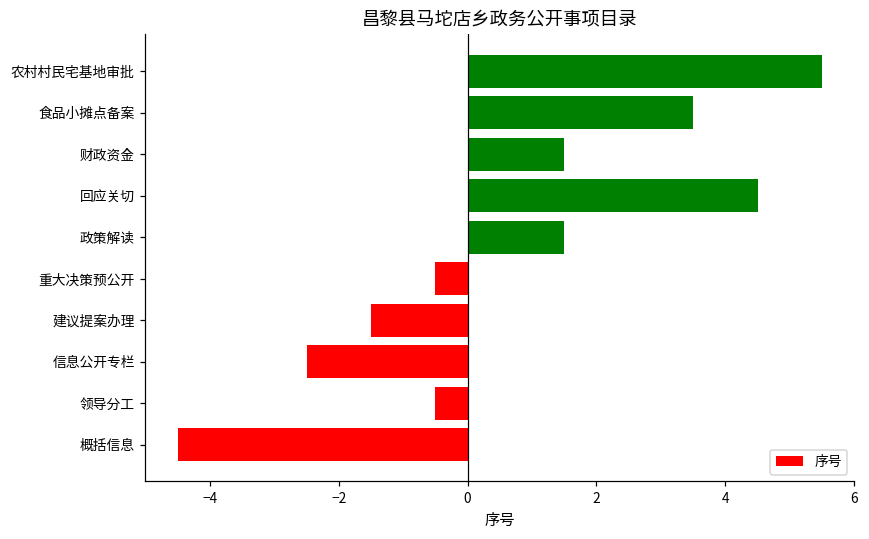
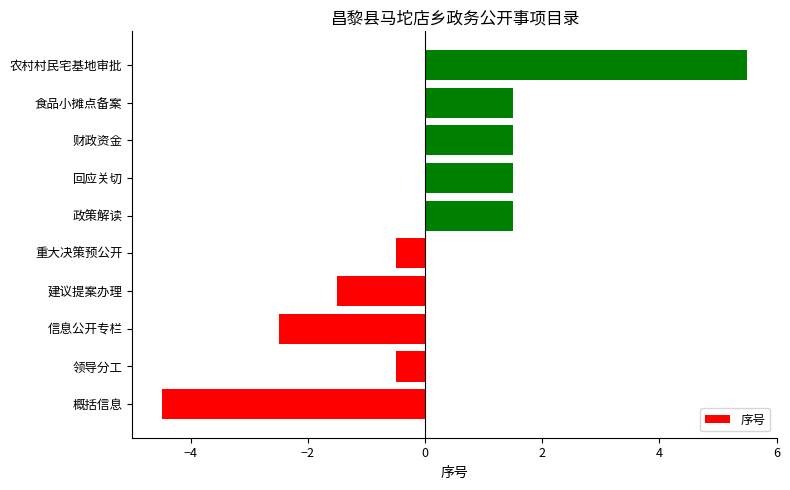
  {
    "农村村民宅基地审批": 5.5,
-   "食品小摊点备案": 3.5,
+   "食品小摊点备案": 1.5,
    "财政资金": 1.5,
-   "回应关切": 4.5,
+   "回应关切": 1.5,
    "政策解读": 1.5,
    "重大决策预公开": -0.5,
    "建议提案办理": -1.5,
    "信息公开专栏": -2.5,
    "领导分工": -0.5,
    "概括信息": -4.5
  }
